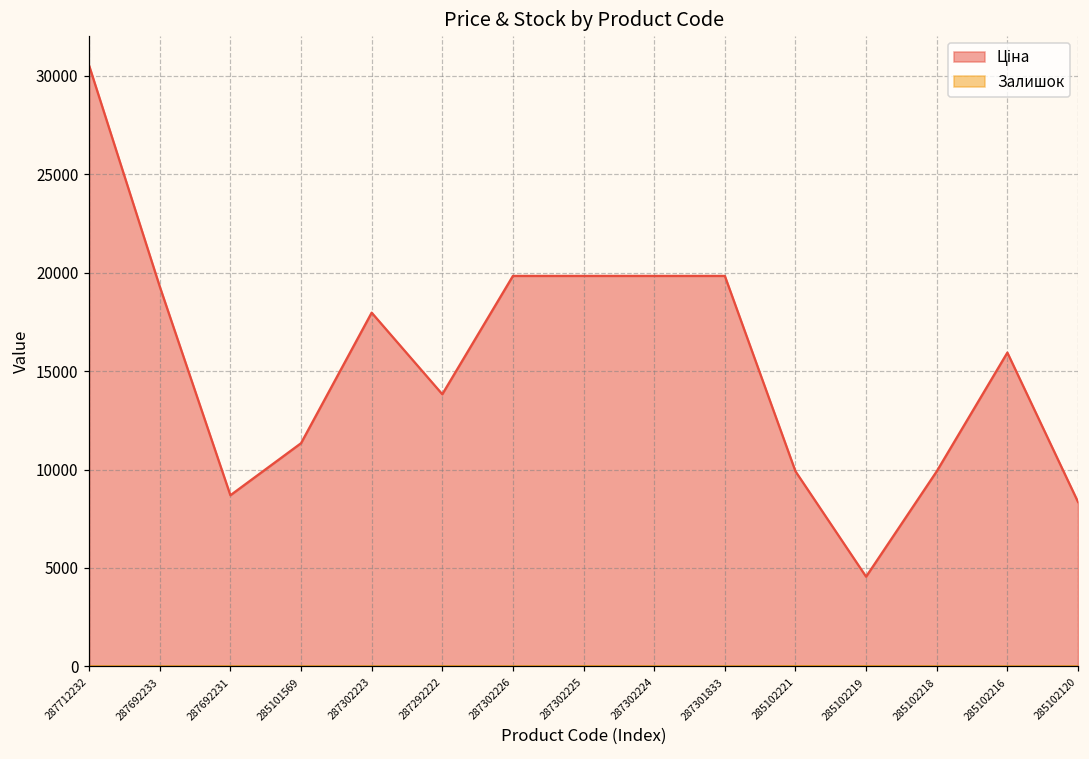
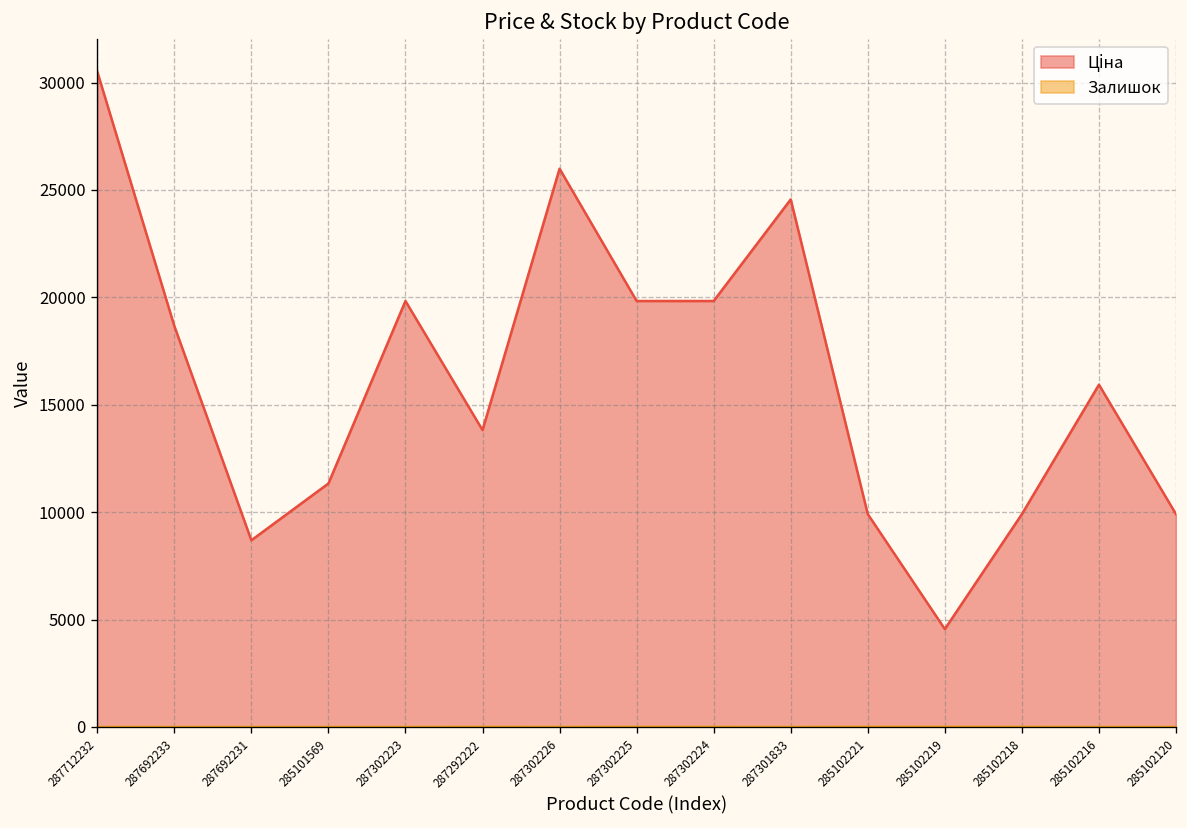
  {
    "Ціна": {
      "287712232": 30500,
-     "287692233": 19300,
+     "287692233": 18700,
      "287692231": 8700,
      "285101569": 11300,
-     "287302223": 18000,
+     "287302223": 19800,
      "287292222": 13800,
-     "287302226": 19800,
+     "287302226": 26000,
      "287302225": 19800,
      "287302224": 19800,
-     "287301833": 19800,
+     "287301833": 24600,
      "285102221": 9900,
      "285102219": 4600,
      "285102218": 9900,
      "285102216": 15900,
-     "285102120": 8400
+     "285102120": 9900
    },
    "Залишок": {
      "287712232": 0,
      "287692233": 0,
      "287692231": 0,
      "285101569": 0,
      "287302223": 0,
      "287292222": 0,
      "287302226": 0,
      "287302225": 0,
      "287302224": 0,
      "287301833": 0,
      "285102221": 0,
      "285102219": 0,
      "285102218": 0,
      "285102216": 0,
      "285102120": 0
    }
  }
